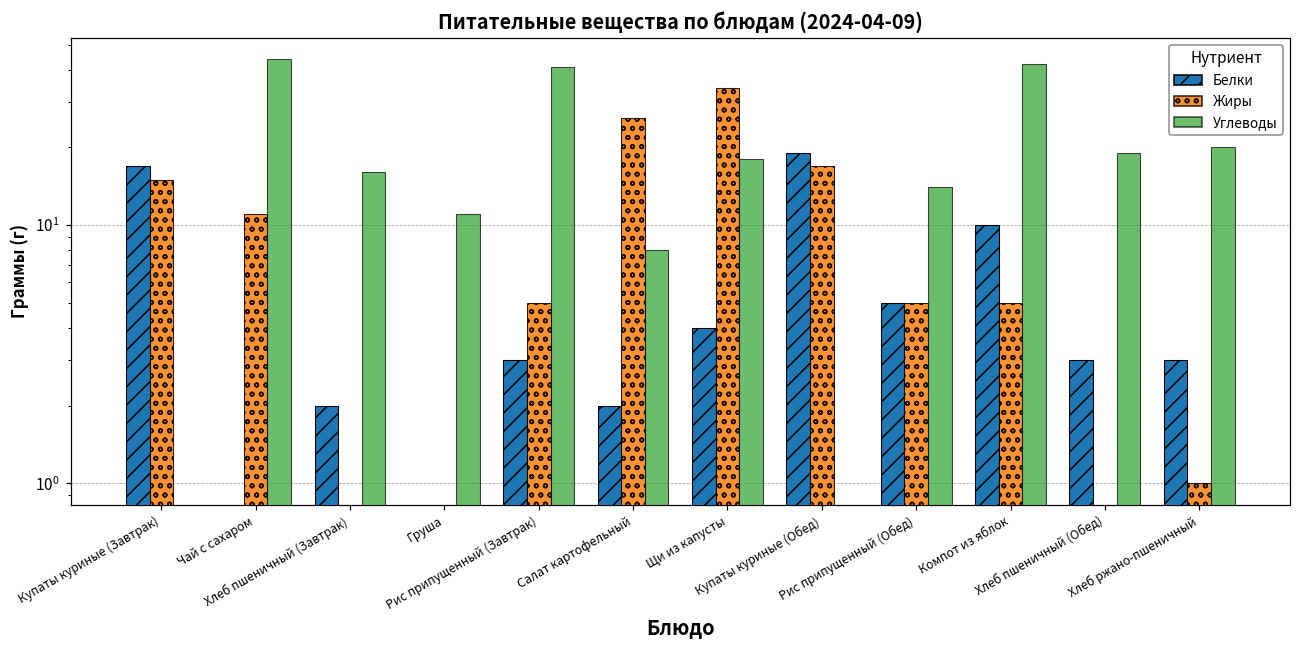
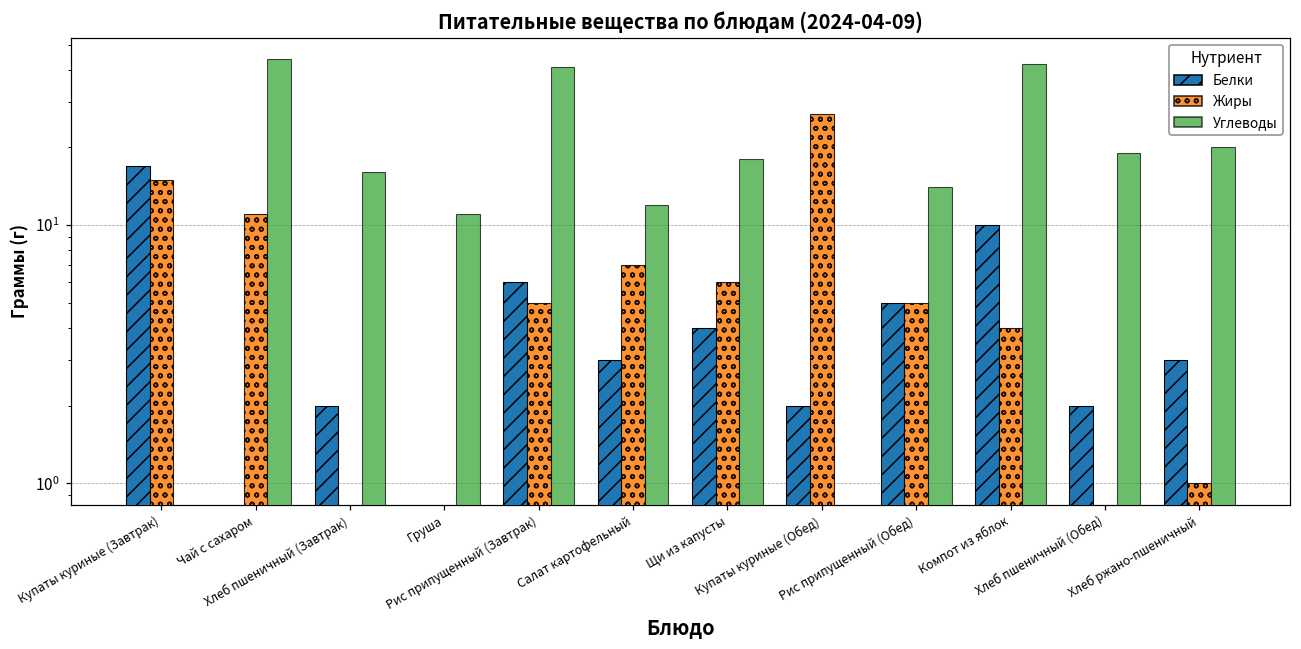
  {
    "Белки": {
      "Купаты куриные (Завтрак)": 17,
      "Хлеб пшеничный (Завтрак)": 2,
-     "Рис припущенный (Завтрак)": 3,
-     "Салат картофельный": 2,
+     "Рис припущенный (Завтрак)": 6,
+     "Салат картофельный": 3,
      "Щи из капусты": 4,
-     "Купаты куриные (Обед)": 19,
+     "Купаты куриные (Обед)": 2,
      "Рис припущенный (Обед)": 5,
      "Компот из яблок": 10,
-     "Хлеб пшеничный (Обед)": 3,
+     "Хлеб пшеничный (Обед)": 2,
      "Хлеб ржано-пшеничный": 3
    },
    "Жиры": {
      "Купаты куриные (Завтрак)": 15,
      "Чай с сахаром": 11,
      "Рис припущенный (Завтрак)": 5,
-     "Салат картофельный": 26,
-     "Щи из капусты": 34,
-     "Купаты куриные (Обед)": 17,
+     "Салат картофельный": 7,
+     "Щи из капусты": 6,
+     "Купаты куриные (Обед)": 27,
      "Рис припущенный (Обед)": 5,
-     "Компот из яблок": 5,
+     "Компот из яблок": 4,
      "Хлеб ржано-пшеничный": 1
    },
    "Углеводы": {
      "Чай с сахаром": 44,
      "Хлеб пшеничный (Завтрак)": 16,
      "Груша": 11,
      "Рис припущенный (Завтрак)": 41,
-     "Салат картофельный": 8,
+     "Салат картофельный": 12,
      "Щи из капусты": 18,
      "Рис припущенный (Обед)": 14,
      "Компот из яблок": 42,
      "Хлеб пшеничный (Обед)": 19,
      "Хлеб ржано-пшеничный": 20
    }
  }
